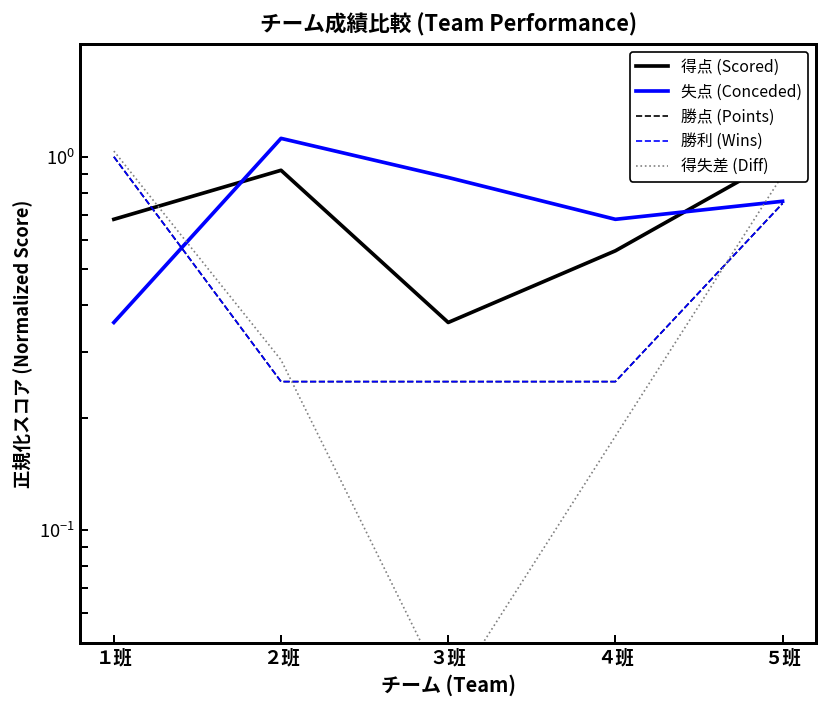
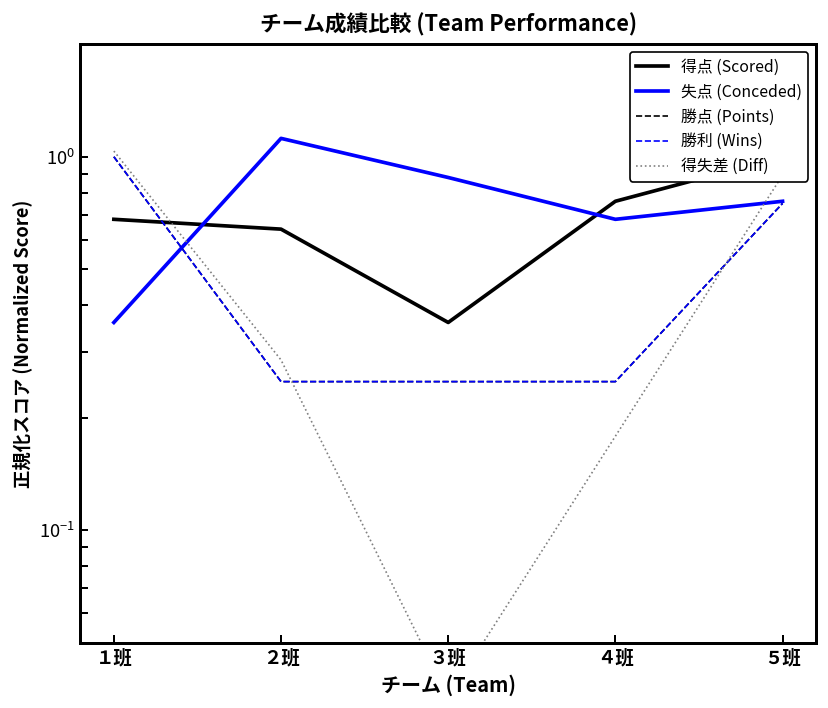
  {
    "得点 (Scored)": {
      "１班": 0.68,
-     "２班": 0.92,
+     "２班": 0.64,
      "３班": 0.36,
-     "４班": 0.56
+     "４班": 0.76
    },
    "得失差 (Diff)": {
      "１班": 1.04,
      "２班": 0.29,
      "４班": 0.18
    }
  }
